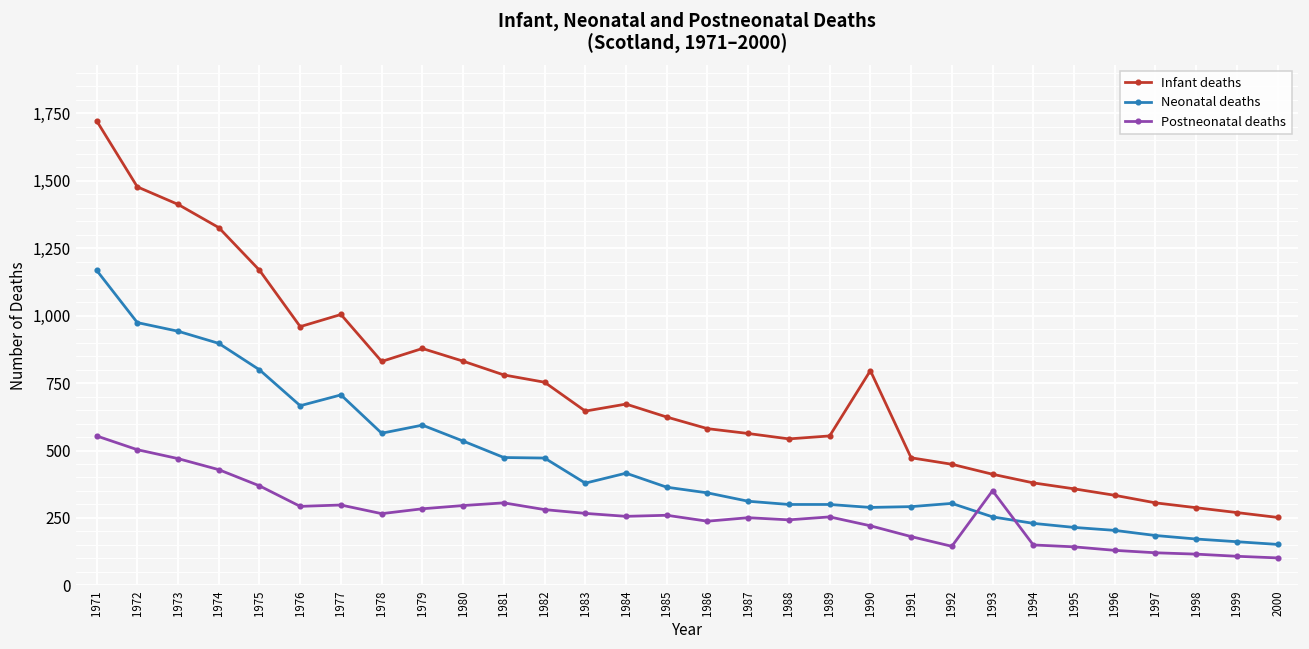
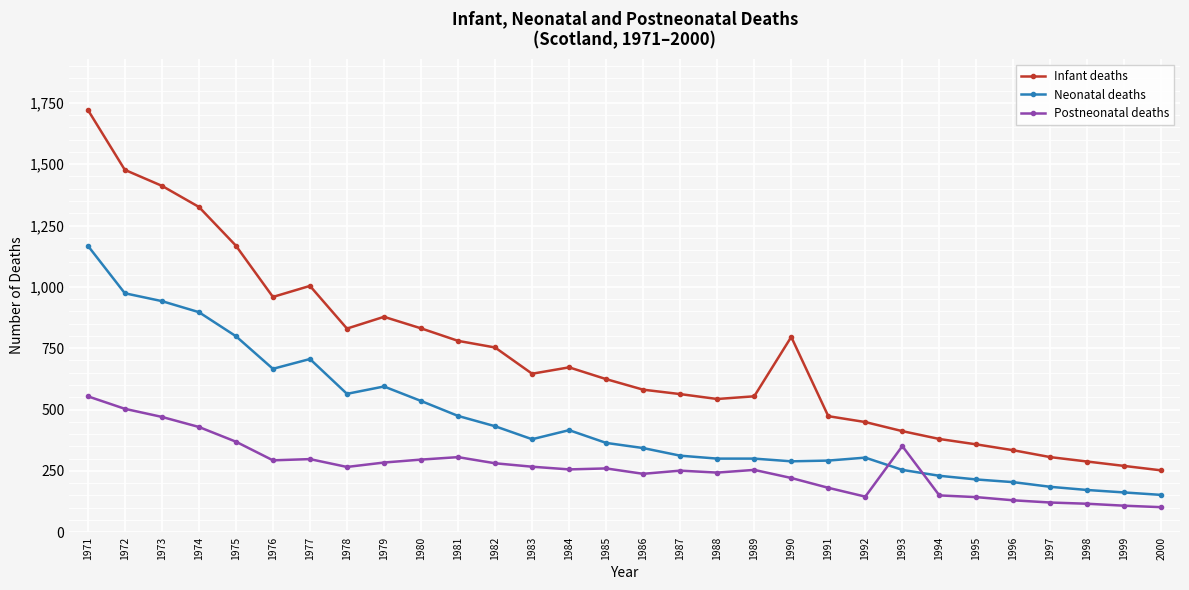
  {
    "Infant deaths": {
      "1971": "1,720",
      "1972": "1,480",
      "1973": "1,410",
      "1974": "1,330",
      "1975": "1,170",
      "1976": "960",
      "1977": "1,000",
      "1978": "830",
      "1979": "880",
      "1980": "830",
      "1981": "780",
      "1982": "750",
      "1983": "650",
      "1984": "670",
      "1985": "620",
      "1986": "580",
      "1987": "560",
      "1988": "540",
      "1989": "550",
      "1990": "800",
      "1991": "470",
      "1992": "450",
      "1993": "410",
      "1994": "380",
      "1995": "360",
      "1996": "330",
      "1997": "310",
      "1998": "290",
      "1999": "270",
      "2000": "250"
    },
    "Neonatal deaths": {
      "1971": "1,170",
      "1972": "970",
      "1973": "940",
      "1974": "900",
      "1975": "800",
      "1976": "670",
      "1977": "710",
      "1978": "560",
      "1979": "590",
      "1980": "540",
      "1981": "470",
-     "1982": "470",
+     "1982": "430",
      "1983": "380",
      "1984": "420",
      "1985": "360",
      "1986": "340",
      "1987": "310",
      "1988": "300",
      "1989": "300",
      "1990": "290",
      "1991": "290",
      "1992": "300",
      "1993": "250",
      "1994": "230",
      "1995": "220",
      "1996": "200",
      "1997": "190",
      "1998": "170",
      "1999": "160",
      "2000": "150"
    },
    "Postneonatal deaths": {
      "1971": "550",
      "1972": "500",
      "1973": "470",
      "1974": "430",
      "1975": "370",
      "1976": "290",
      "1977": "300",
      "1978": "270",
      "1979": "280",
      "1980": "300",
      "1981": "310",
      "1982": "280",
      "1983": "270",
      "1984": "260",
      "1985": "260",
      "1986": "240",
      "1987": "250",
      "1988": "240",
      "1989": "250",
      "1990": "220",
      "1991": "180",
      "1992": "150",
      "1993": "350",
      "1994": "150",
      "1995": "140",
      "1996": "130",
      "1997": "120",
      "1998": "120",
      "1999": "110",
      "2000": "100"
    }
  }
